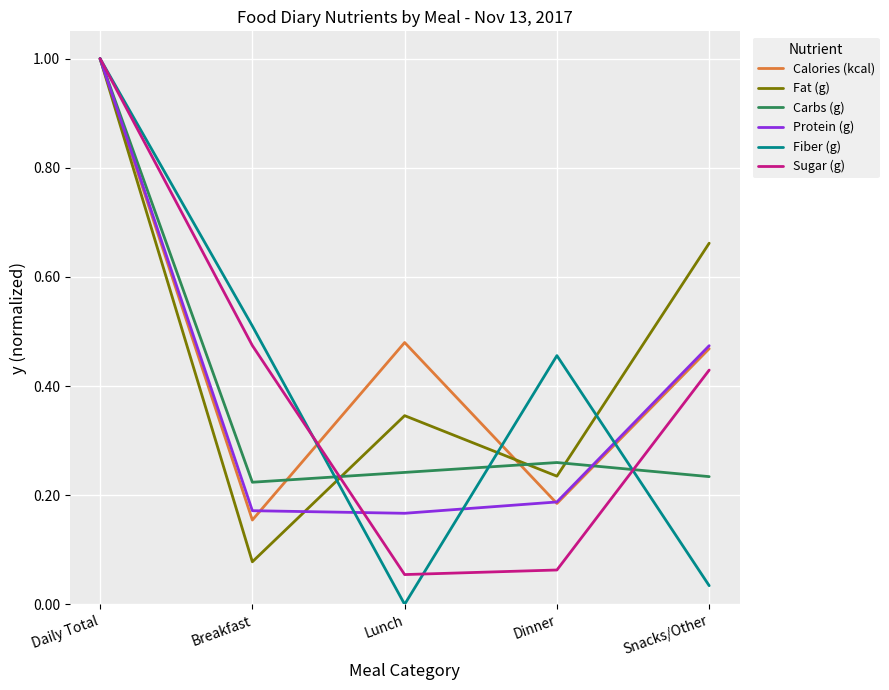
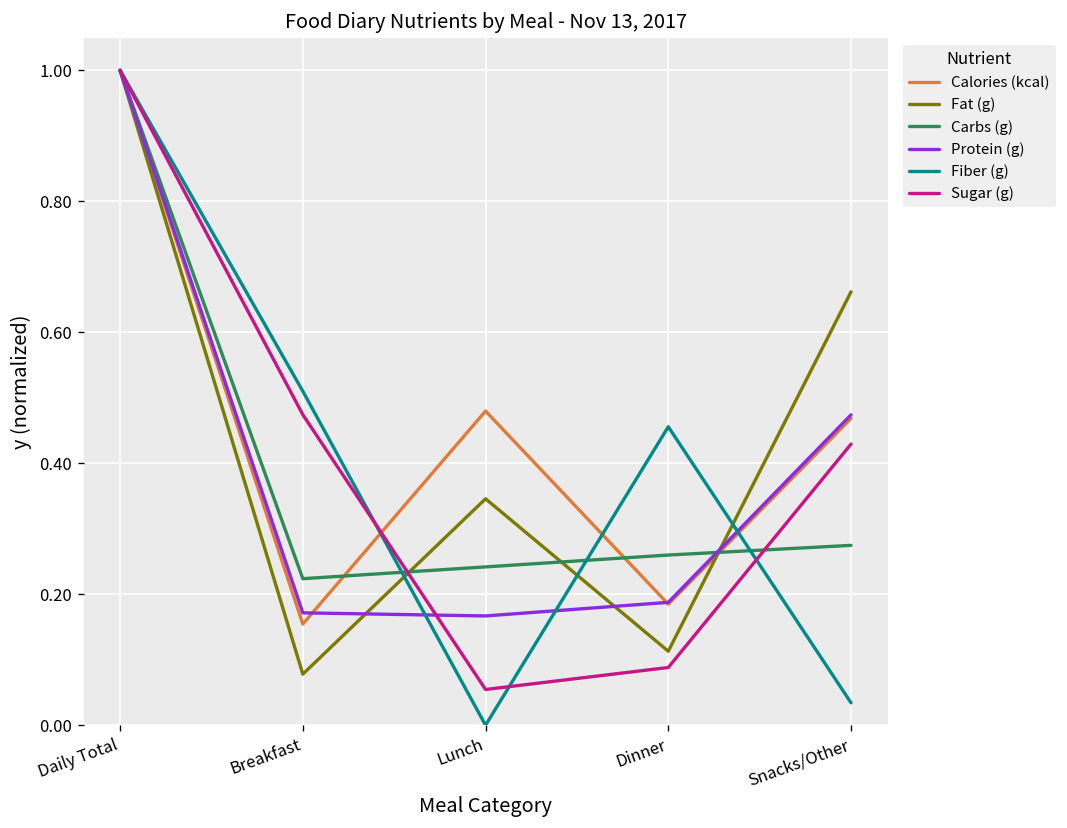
  {
    "Calories (kcal)": {
      "Breakfast": 0.15,
      "Lunch": 0.48,
      "Snacks/Other": 0.47
    },
    "Fat (g)": {
      "Breakfast": 0.08,
      "Lunch": 0.35,
-     "Dinner": 0.23,
+     "Dinner": 0.11,
      "Snacks/Other": 0.66
    },
    "Carbs (g)": {
      "Breakfast": 0.22,
      "Lunch": 0.24,
      "Dinner": 0.26,
-     "Snacks/Other": 0.23
+     "Snacks/Other": 0.27
    },
    "Protein (g)": {
      "Breakfast": 0.17,
      "Lunch": 0.17,
      "Snacks/Other": 0.47
    },
    "Fiber (g)": {
      "Breakfast": 0.51,
      "Lunch": 0.00,
      "Dinner": 0.46,
      "Snacks/Other": 0.03
    },
    "Sugar (g)": {
      "Breakfast": 0.47,
      "Lunch": 0.05,
-     "Dinner": 0.06,
+     "Dinner": 0.09,
      "Snacks/Other": 0.43
    }
  }
